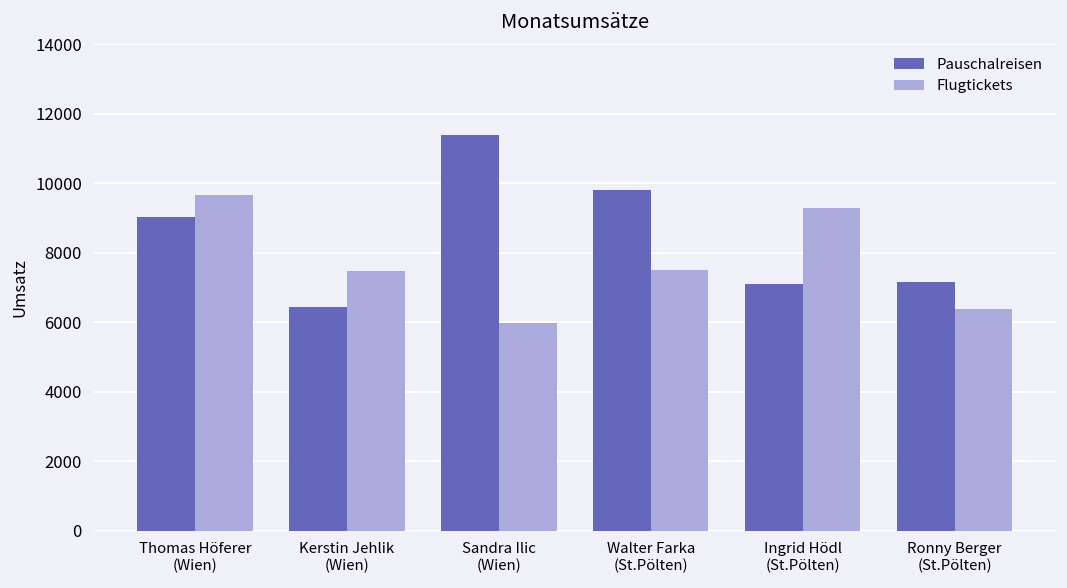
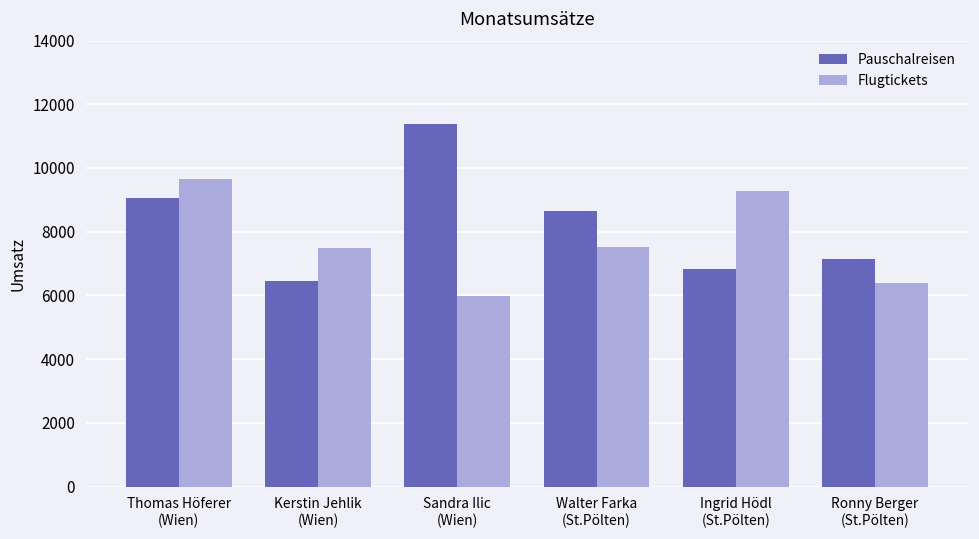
  {
    "Pauschalreisen": {
      "Thomas Höferer (Wien)": 9000,
      "Kerstin Jehlik (Wien)": 6400,
      "Sandra Ilic (Wien)": 11400,
-     "Walter Farka (St.Pölten)": 9800,
-     "Ingrid Hödl (St.Pölten)": 7100,
+     "Walter Farka (St.Pölten)": 8700,
+     "Ingrid Hödl (St.Pölten)": 6800,
      "Ronny Berger (St.Pölten)": 7100
    },
    "Flugtickets": {
      "Thomas Höferer (Wien)": 9700,
      "Kerstin Jehlik (Wien)": 7500,
      "Sandra Ilic (Wien)": 6000,
      "Walter Farka (St.Pölten)": 7500,
      "Ingrid Hödl (St.Pölten)": 9300,
      "Ronny Berger (St.Pölten)": 6400
    }
  }
